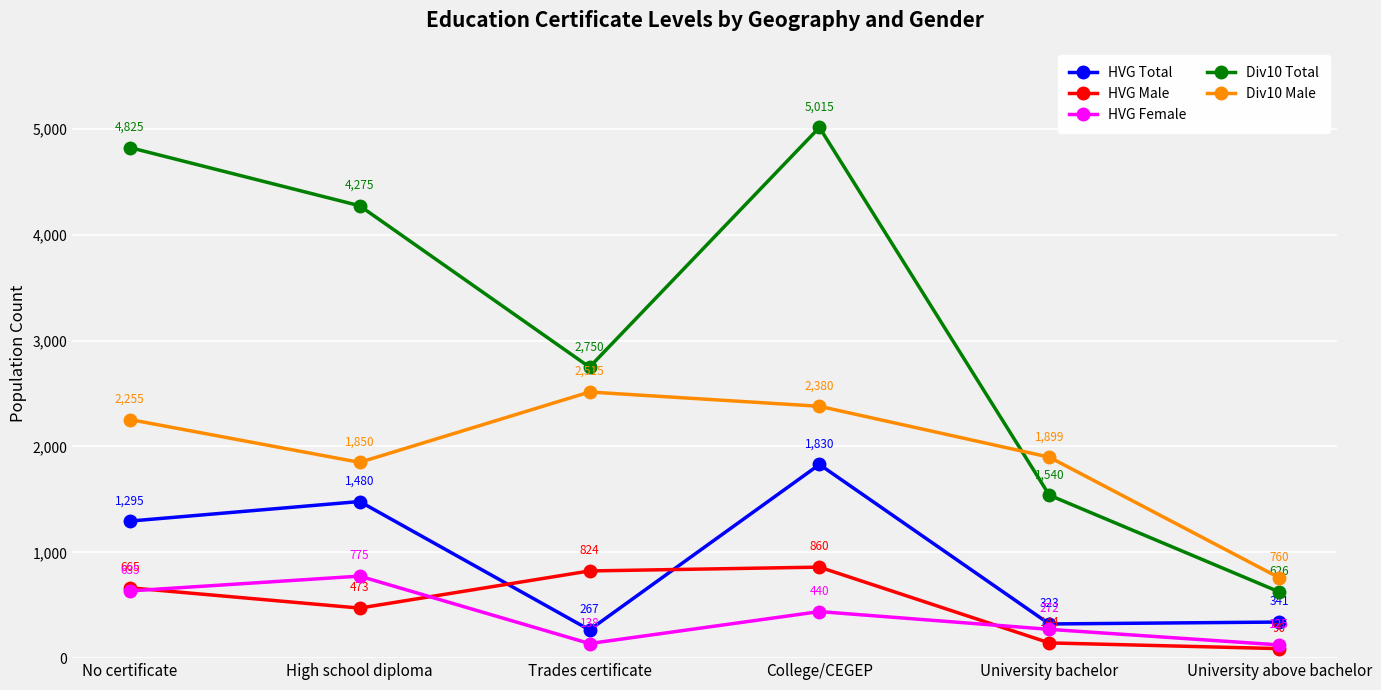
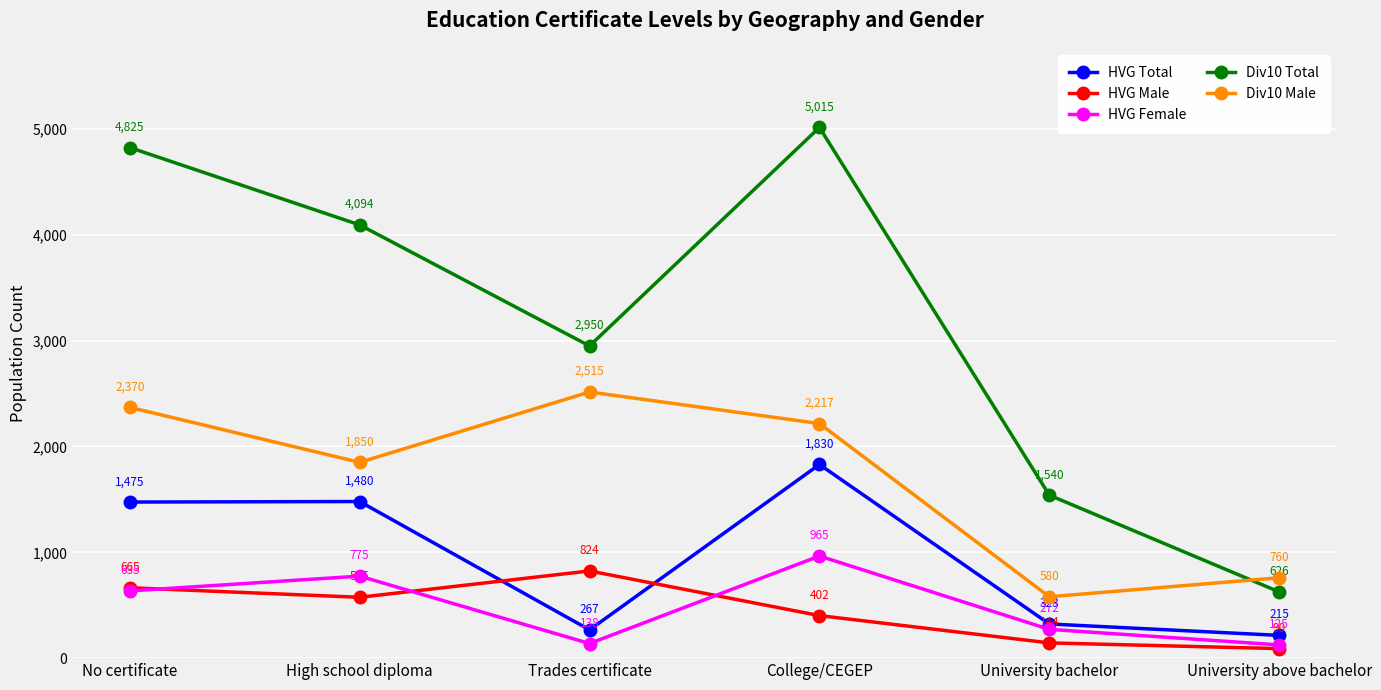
  {
    "HVG Total": {
-     "No certificate": "1,295",
+     "No certificate": "1,475",
      "High school diploma": "1,480",
      "Trades certificate": "267",
      "College/CEGEP": "1,830",
-     "University above bachelor": "341"
+     "University above bachelor": "215"
    },
    "HVG Male": {
-     "High school diploma": "473",
+     "High school diploma": "575",
      "Trades certificate": "824",
-     "College/CEGEP": "860"
+     "College/CEGEP": "402"
    },
    "HVG Female": {
      "High school diploma": "775",
-     "College/CEGEP": "440"
+     "College/CEGEP": "965"
    },
    "Div10 Total": {
      "No certificate": "4,825",
-     "High school diploma": "4,275",
-     "Trades certificate": "2,750",
+     "High school diploma": "4,094",
+     "Trades certificate": "2,950",
      "College/CEGEP": "5,015",
      "University bachelor": "1,540"
    },
    "Div10 Male": {
-     "No certificate": "2,255",
+     "No certificate": "2,370",
      "High school diploma": "1,850",
      "Trades certificate": "2,515",
-     "College/CEGEP": "2,380",
-     "University bachelor": "1,899",
+     "College/CEGEP": "2,217",
+     "University bachelor": "580",
      "University above bachelor": "760"
    }
  }
